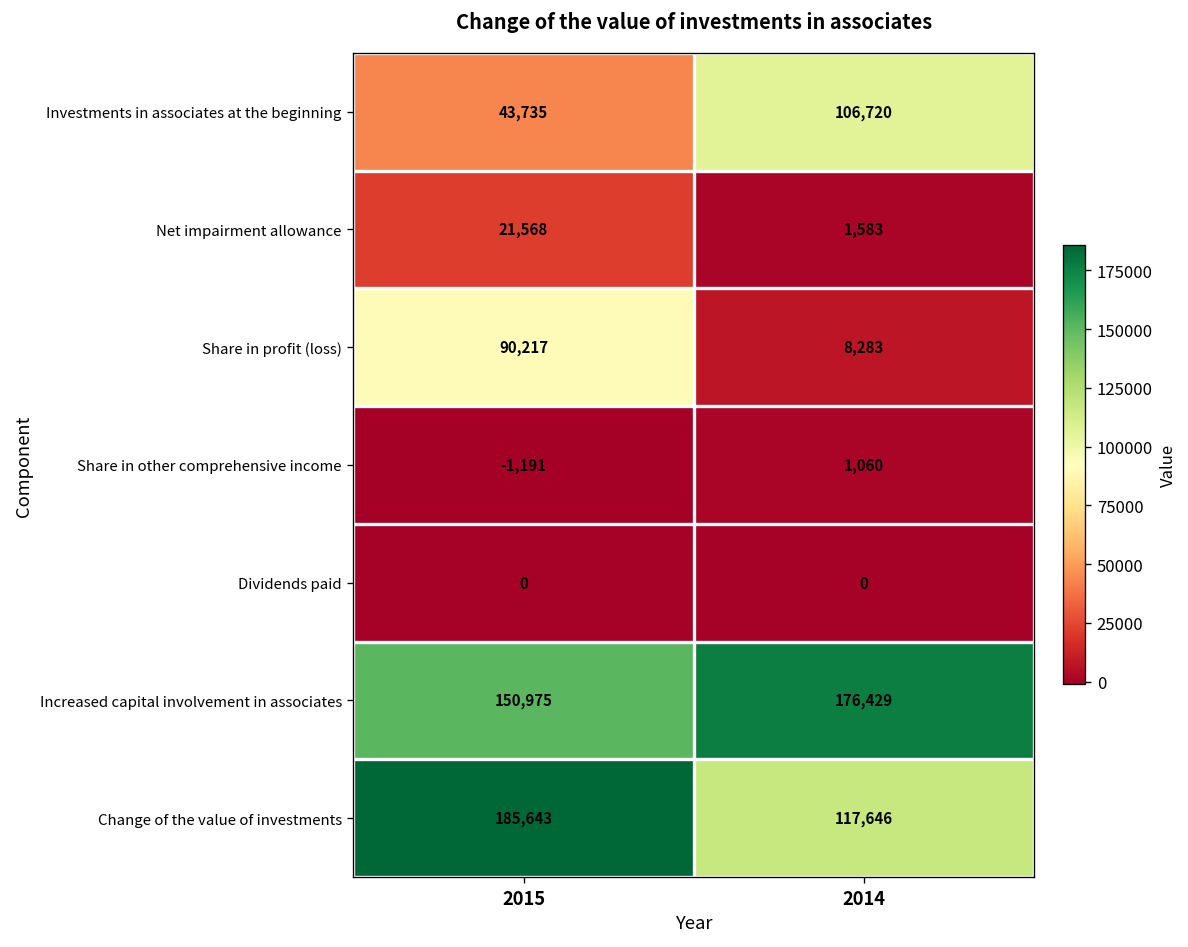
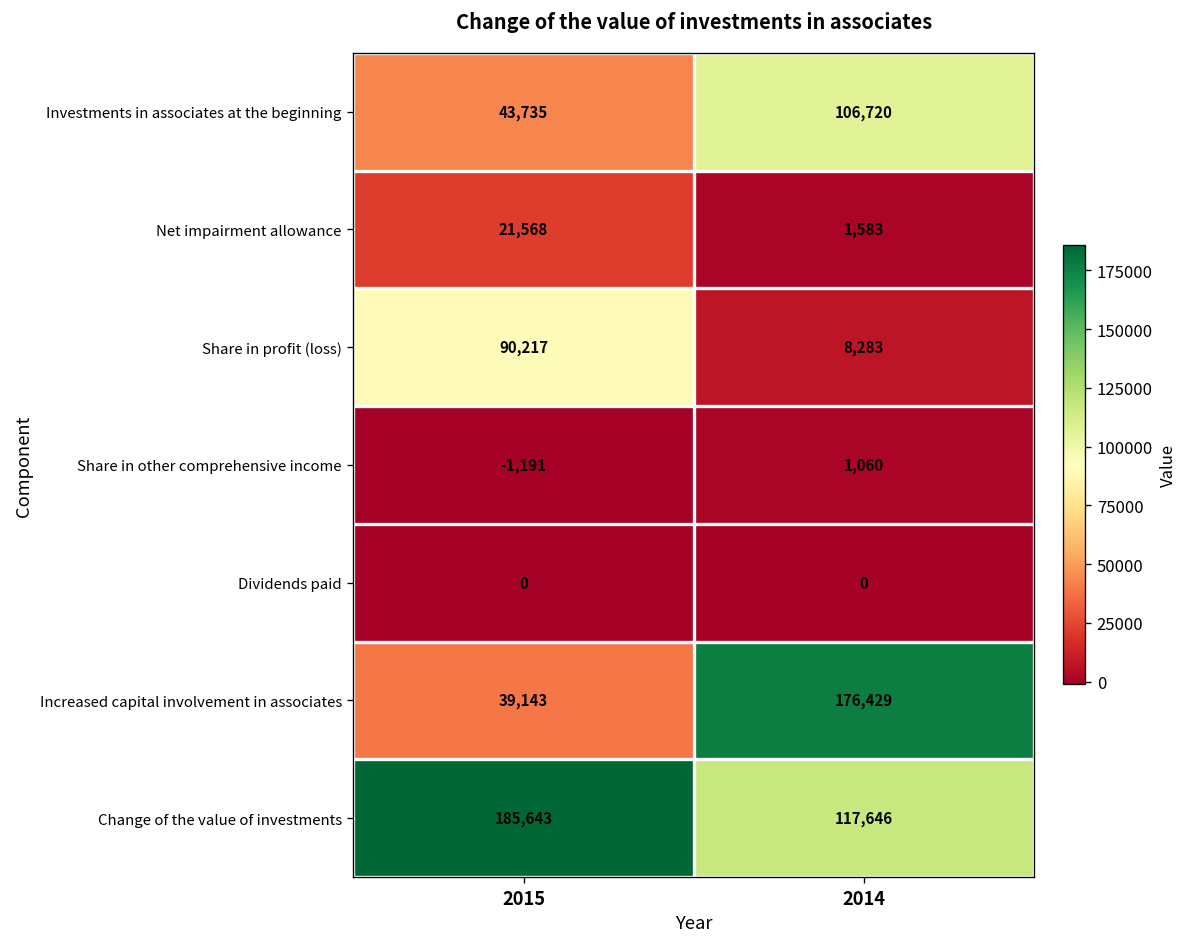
  {
    "Investments in associates at the beginning": {
      "2015": "43,735",
      "2014": "106,720"
    },
    "Net impairment allowance": {
      "2015": "21,568",
      "2014": "1,583"
    },
    "Share in profit (loss)": {
      "2015": "90,217",
      "2014": "8,283"
    },
    "Share in other comprehensive income": {
      "2015": "-1,191",
      "2014": "1,060"
    },
    "Dividends paid": {
      "2015": "0",
      "2014": "0"
    },
    "Increased capital involvement in associates": {
-     "2015": "150,975",
+     "2015": "39,143",
      "2014": "176,429"
    },
    "Change of the value of investments": {
      "2015": "185,643",
      "2014": "117,646"
    }
  }
